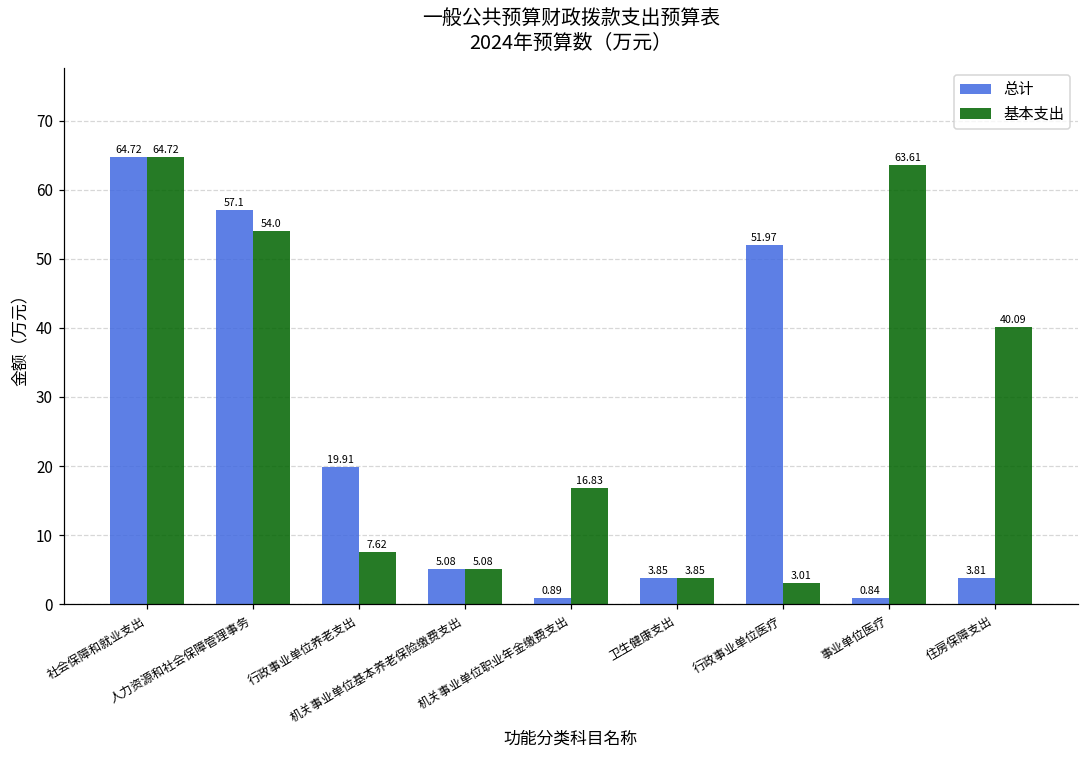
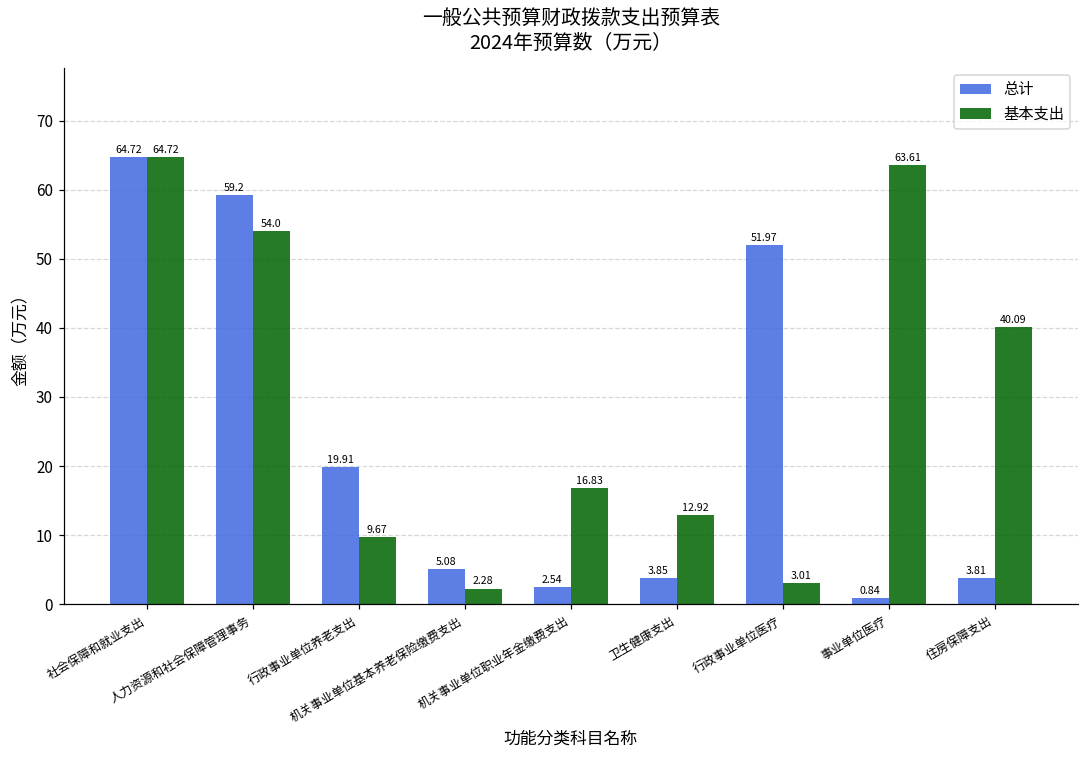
  {
    "总计": {
      "社会保障和就业支出": 64.72,
-     "人力资源和社会保障管理事务": 57.1,
+     "人力资源和社会保障管理事务": 59.2,
      "行政事业单位养老支出": 19.91,
      "机关事业单位基本养老保险缴费支出": 5.08,
-     "机关事业单位职业年金缴费支出": 0.89,
+     "机关事业单位职业年金缴费支出": 2.54,
      "卫生健康支出": 3.85,
      "行政事业单位医疗": 51.97,
      "事业单位医疗": 0.84,
      "住房保障支出": 3.81
    },
    "基本支出": {
      "社会保障和就业支出": 64.72,
      "人力资源和社会保障管理事务": 54.0,
-     "行政事业单位养老支出": 7.62,
-     "机关事业单位基本养老保险缴费支出": 5.08,
+     "行政事业单位养老支出": 9.67,
+     "机关事业单位基本养老保险缴费支出": 2.28,
      "机关事业单位职业年金缴费支出": 16.83,
-     "卫生健康支出": 3.85,
+     "卫生健康支出": 12.92,
      "行政事业单位医疗": 3.01,
      "事业单位医疗": 63.61,
      "住房保障支出": 40.09
    }
  }
